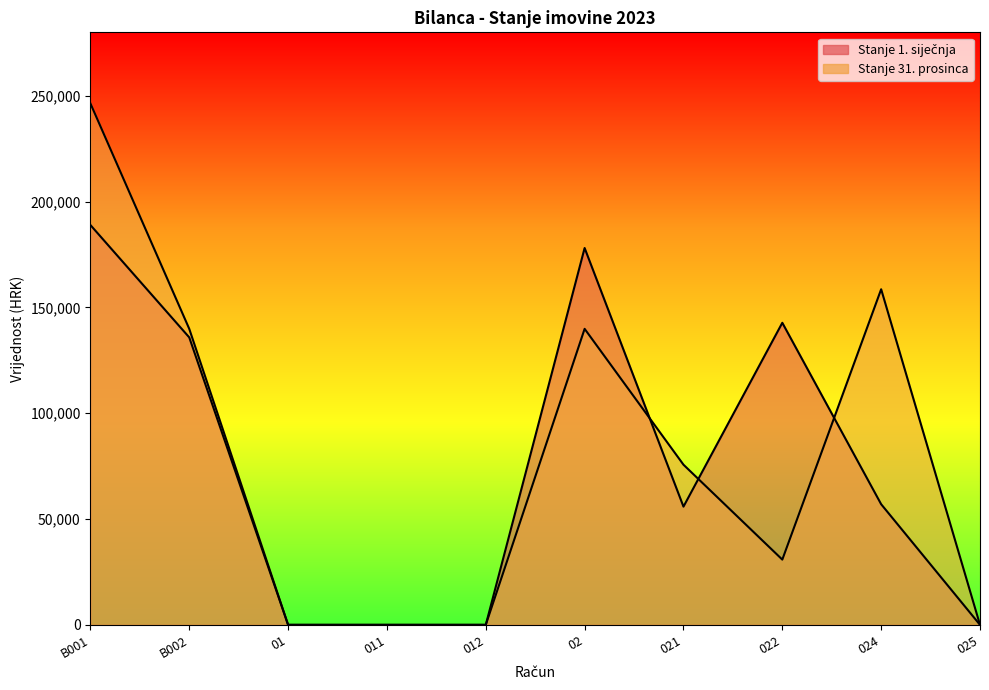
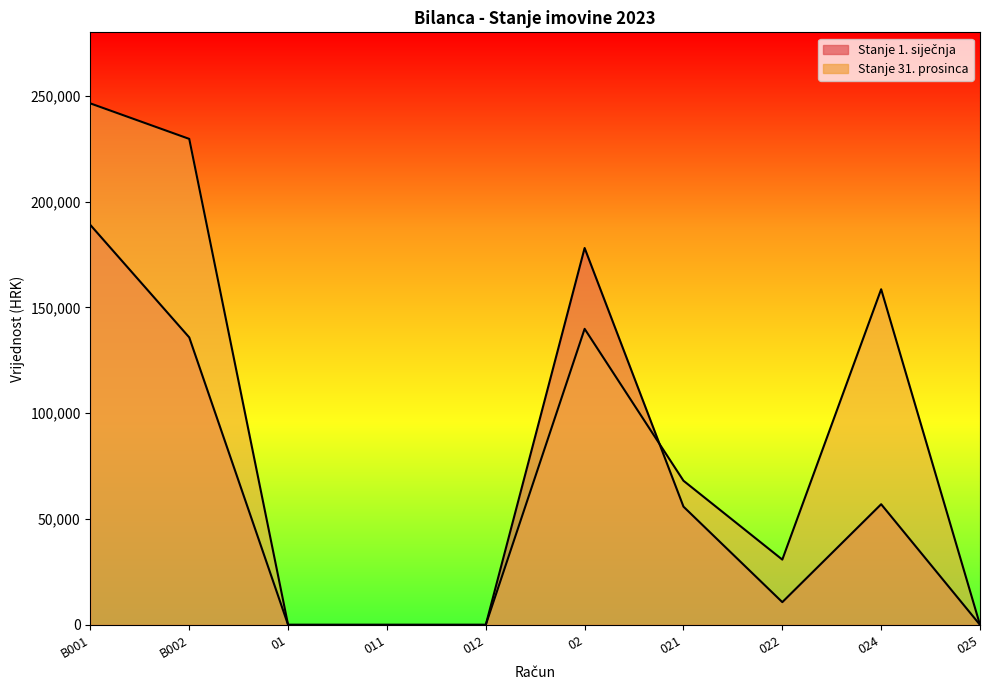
  {
    "Stanje 1. siječnja": {
      "B001": "189,000",
      "B002": "136,000",
      "02": "178,000",
      "021": "56,000",
-     "022": "143,000",
+     "022": "11,000",
      "024": "57,000"
    },
    "Stanje 31. prosinca": {
      "B001": "246,000",
-     "B002": "140,000",
+     "B002": "230,000",
      "02": "140,000",
-     "021": "76,000",
+     "021": "68,000",
      "022": "31,000",
      "024": "159,000"
    }
  }
